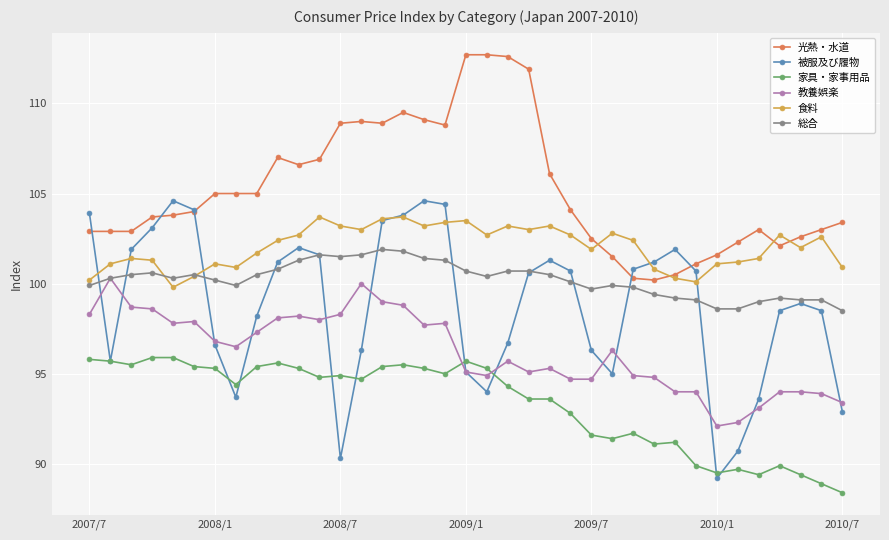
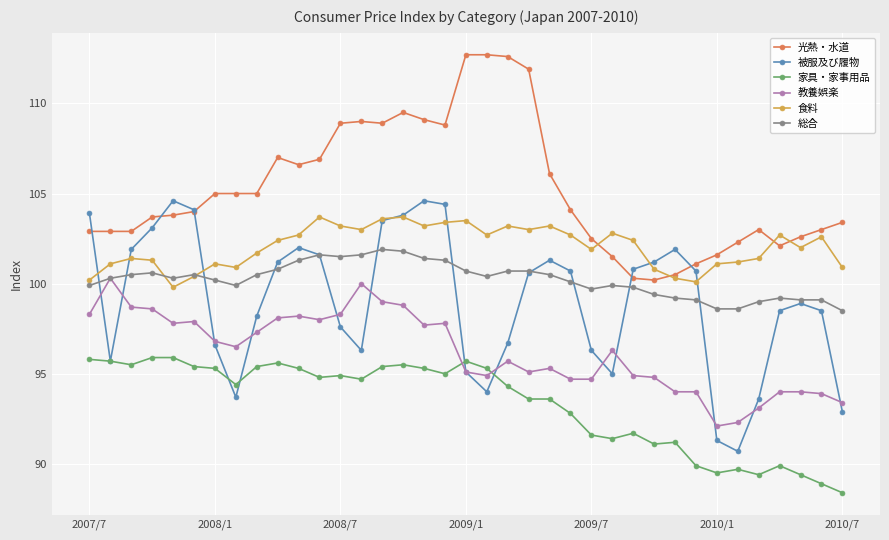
  {
    "被服及び履物": {
      "2007/7": 103.9,
      "2008/1": 96.6,
-     "2008/7": 90.3,
+     "2008/7": 97.6,
      "2009/7": 96.3,
-     "2010/1": 89.2,
+     "2010/1": 91.3,
      "2010/7": 92.9
    }
  }
